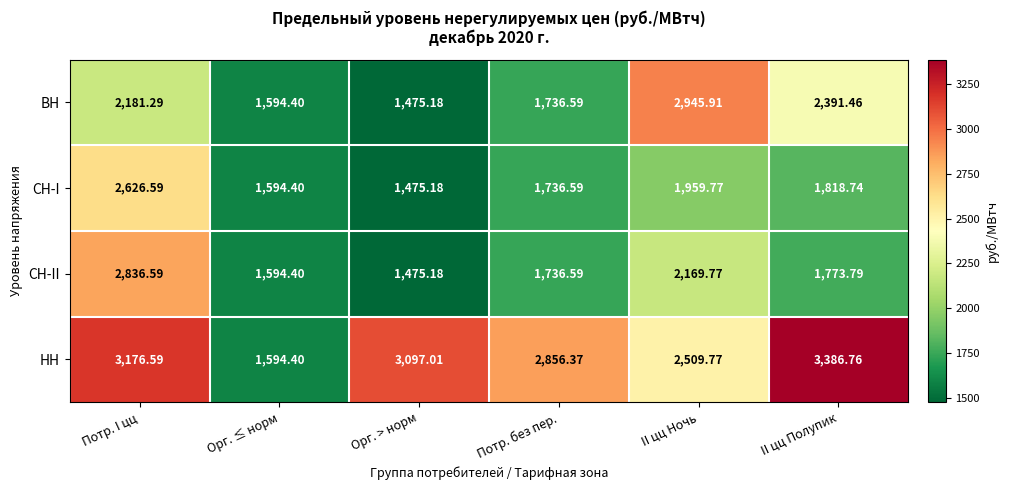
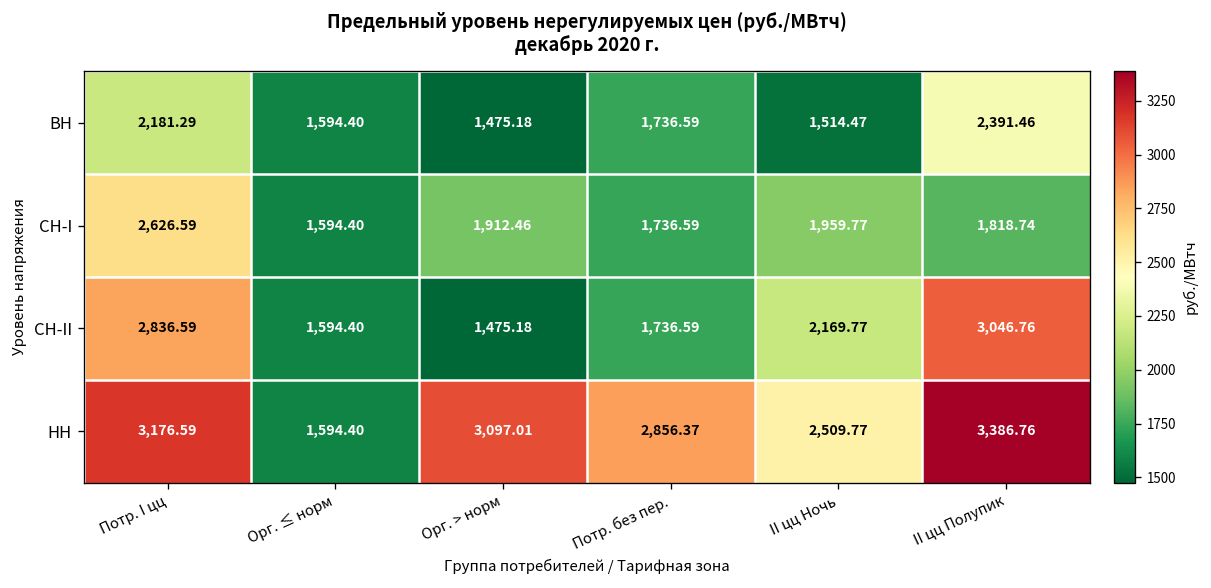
  {
    "ВН": {
      "Потр. I цц": "2,181.29",
      "Орг. ≤ норм": "1,594.40",
      "Орг. > норм": "1,475.18",
      "Потр. без пер.": "1,736.59",
-     "II цц Ночь": "2,945.91",
+     "II цц Ночь": "1,514.47",
      "II цц Полупик": "2,391.46"
    },
    "СН-I": {
      "Потр. I цц": "2,626.59",
      "Орг. ≤ норм": "1,594.40",
-     "Орг. > норм": "1,475.18",
+     "Орг. > норм": "1,912.46",
      "Потр. без пер.": "1,736.59",
      "II цц Ночь": "1,959.77",
      "II цц Полупик": "1,818.74"
    },
    "СН-II": {
      "Потр. I цц": "2,836.59",
      "Орг. ≤ норм": "1,594.40",
      "Орг. > норм": "1,475.18",
      "Потр. без пер.": "1,736.59",
      "II цц Ночь": "2,169.77",
-     "II цц Полупик": "1,773.79"
+     "II цц Полупик": "3,046.76"
    },
    "НН": {
      "Потр. I цц": "3,176.59",
      "Орг. ≤ норм": "1,594.40",
      "Орг. > норм": "3,097.01",
      "Потр. без пер.": "2,856.37",
      "II цц Ночь": "2,509.77",
      "II цц Полупик": "3,386.76"
    }
  }
